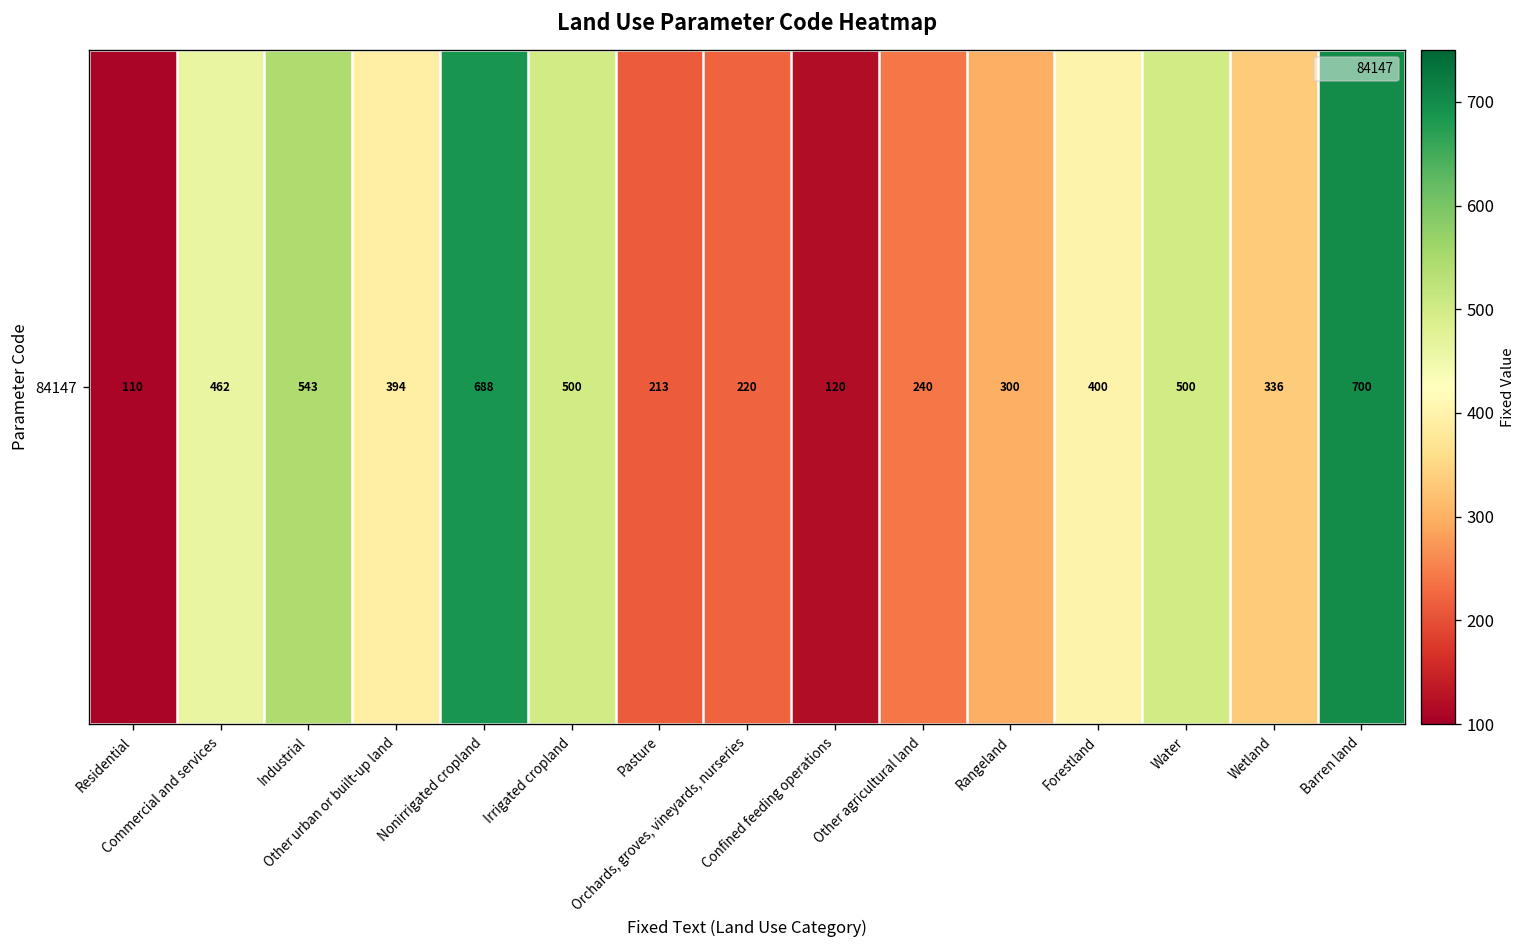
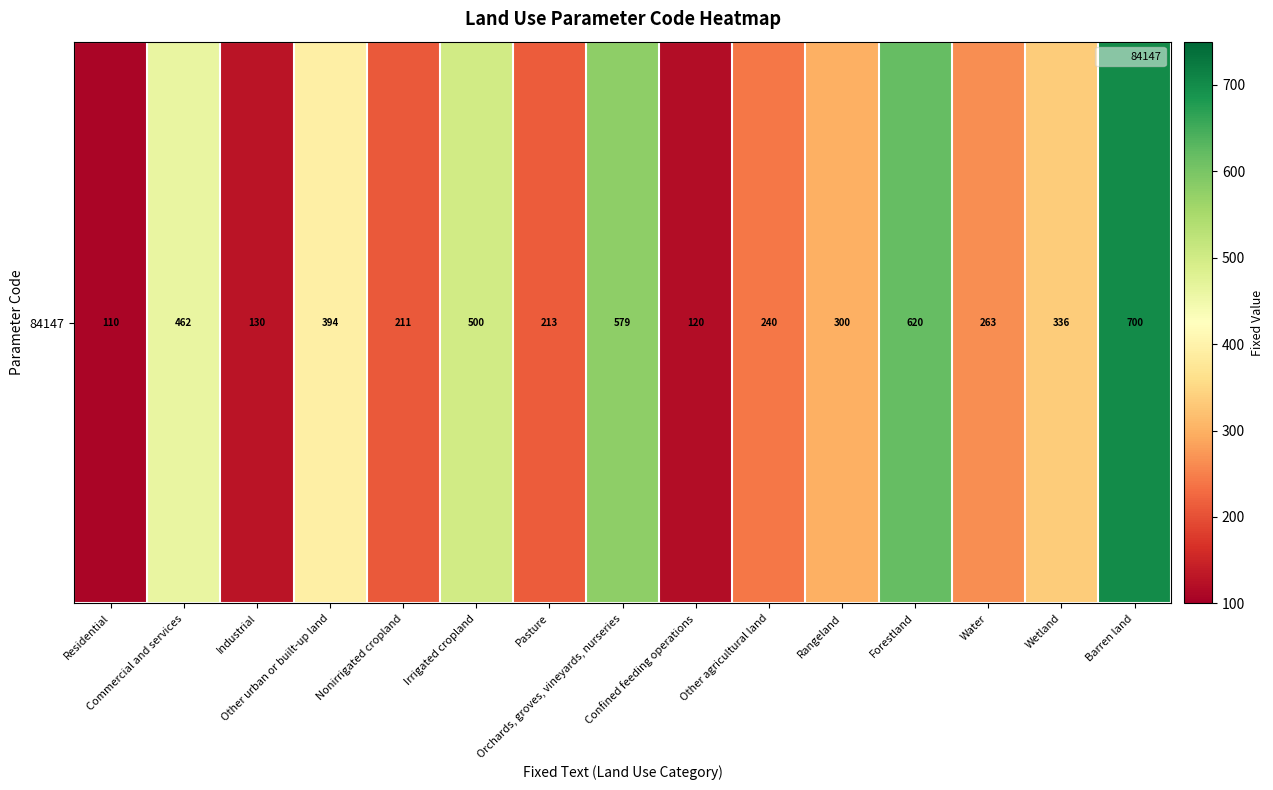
  {
    "84147": {
      "Residential": 110,
      "Commercial and services": 462,
-     "Industrial": 543,
+     "Industrial": 130,
      "Other urban or built-up land": 394,
-     "Nonirrigated cropland": 688,
+     "Nonirrigated cropland": 211,
      "Irrigated cropland": 500,
      "Pasture": 213,
-     "Orchards, groves, vineyards, nurseries": 220,
+     "Orchards, groves, vineyards, nurseries": 579,
      "Confined feeding operations": 120,
      "Other agricultural land": 240,
      "Rangeland": 300,
-     "Forestland": 400,
-     "Water": 500,
+     "Forestland": 620,
+     "Water": 263,
      "Wetland": 336,
      "Barren land": 700
    }
  }
